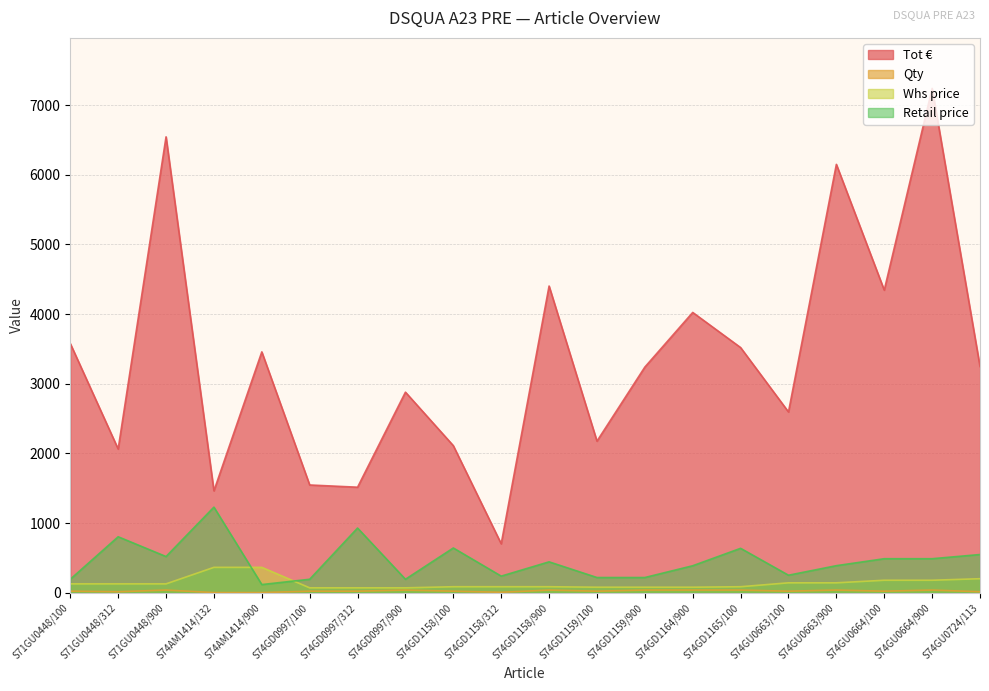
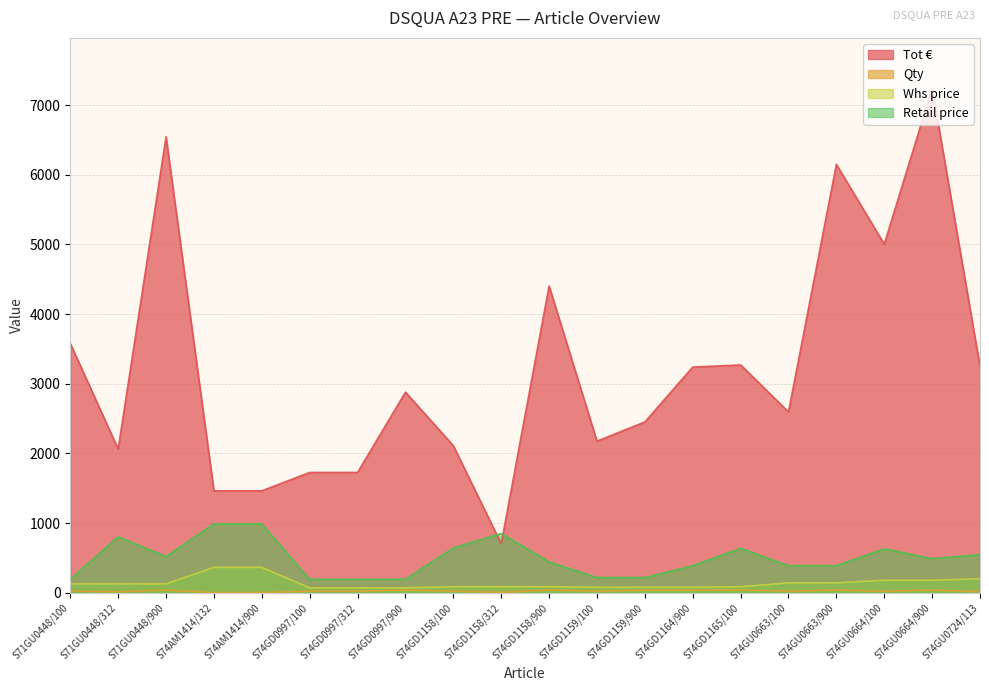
  {
    "Tot €": {
      "S71GU0448/100": 3600,
      "S71GU0448/312": 2100,
      "S71GU0448/900": 6500,
      "S74AM1414/132": 1500,
-     "S74AM1414/900": 3500,
-     "S74GD0997/100": 1500,
-     "S74GD0997/312": 1500,
+     "S74AM1414/900": 1500,
+     "S74GD0997/100": 1700,
+     "S74GD0997/312": 1700,
      "S74GD0997/900": 2900,
      "S74GD1158/100": 2100,
      "S74GD1158/312": 700,
      "S74GD1158/900": 4400,
      "S74GD1159/100": 2200,
-     "S74GD1159/900": 3200,
-     "S74GD1164/900": 4000,
-     "S74GD1165/100": 3500,
+     "S74GD1159/900": 2500,
+     "S74GD1164/900": 3200,
+     "S74GD1165/100": 3300,
      "S74GU0663/100": 2600,
      "S74GU0663/900": 6100,
-     "S74GU0664/100": 4300,
+     "S74GU0664/100": 5000,
      "S74GU0724/113": 3200
    },
    "Retail price": {
      "S71GU0448/100": 200,
      "S71GU0448/312": 800,
      "S71GU0448/900": 500,
-     "S74AM1414/132": 1200,
-     "S74AM1414/900": 100,
+     "S74AM1414/132": 1000,
+     "S74AM1414/900": 1000,
      "S74GD0997/100": 200,
-     "S74GD0997/312": 900,
+     "S74GD0997/312": 200,
      "S74GD0997/900": 200,
      "S74GD1158/100": 600,
-     "S74GD1158/312": 200,
+     "S74GD1158/312": 900,
      "S74GD1158/900": 400,
      "S74GD1159/100": 200,
      "S74GD1159/900": 200,
      "S74GD1164/900": 400,
      "S74GD1165/100": 600,
-     "S74GU0663/100": 300,
+     "S74GU0663/100": 400,
      "S74GU0663/900": 400,
-     "S74GU0664/100": 500,
+     "S74GU0664/100": 600,
      "S74GU0664/900": 500,
      "S74GU0724/113": 600
    }
  }
